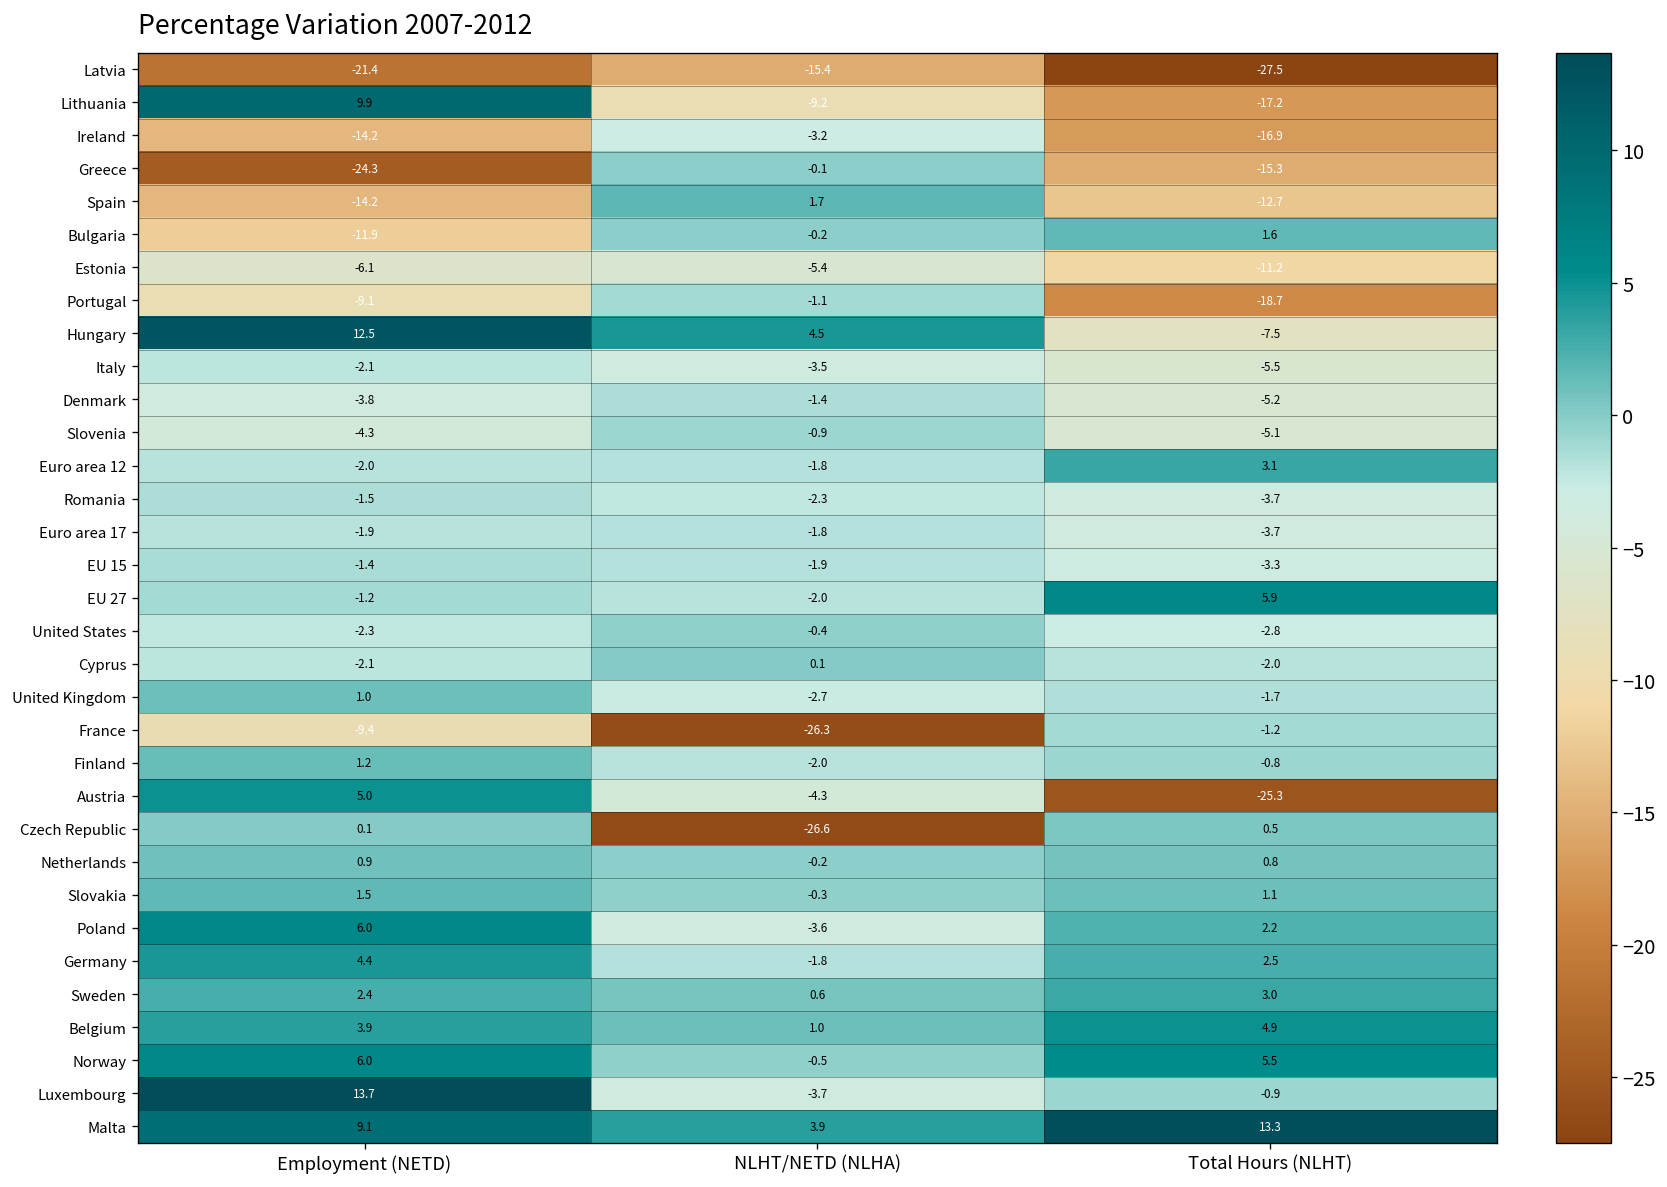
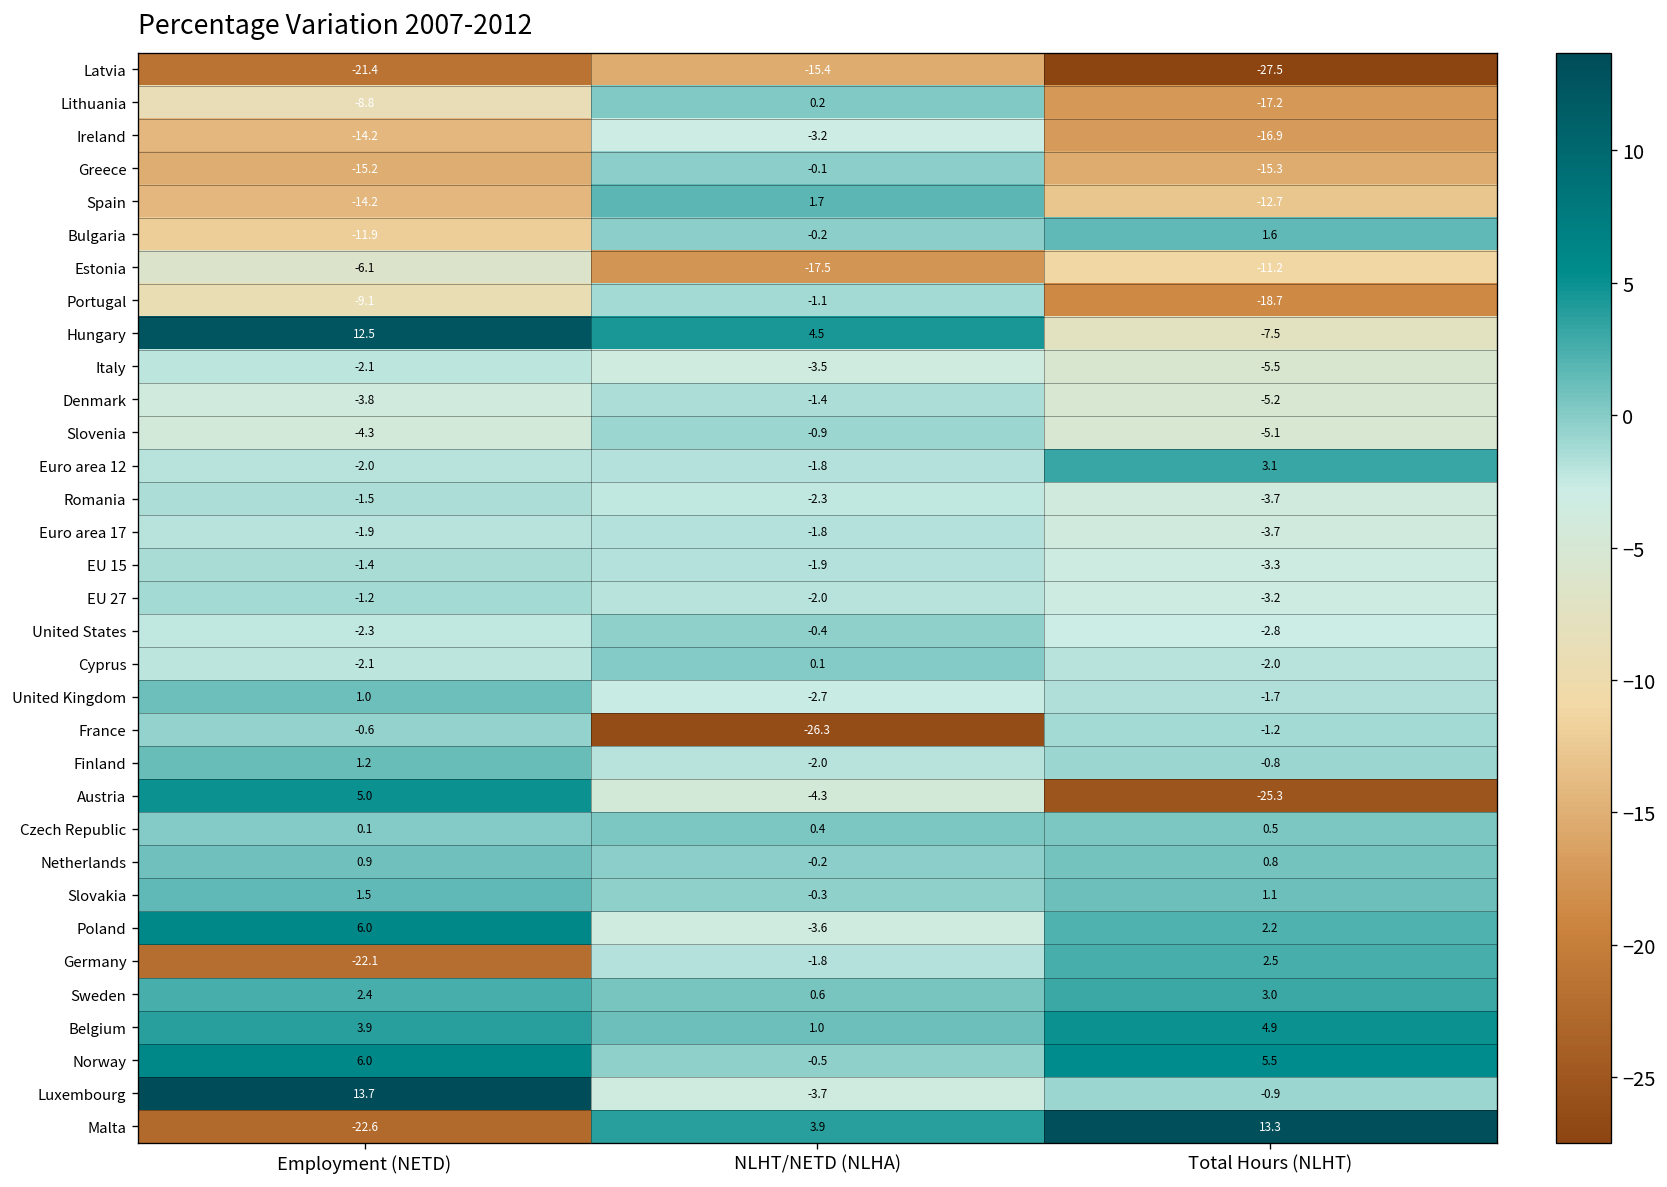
  {
    "Latvia": {
      "Employment (NETD)": -21.4,
      "NLHT/NETD (NLHA)": -15.4,
      "Total Hours (NLHT)": -27.5
    },
    "Lithuania": {
-     "Employment (NETD)": 9.9,
-     "NLHT/NETD (NLHA)": -9.2,
+     "Employment (NETD)": -8.8,
+     "NLHT/NETD (NLHA)": 0.2,
      "Total Hours (NLHT)": -17.2
    },
    "Ireland": {
      "Employment (NETD)": -14.2,
      "NLHT/NETD (NLHA)": -3.2,
      "Total Hours (NLHT)": -16.9
    },
    "Greece": {
-     "Employment (NETD)": -24.3,
+     "Employment (NETD)": -15.2,
      "NLHT/NETD (NLHA)": -0.1,
      "Total Hours (NLHT)": -15.3
    },
    "Spain": {
      "Employment (NETD)": -14.2,
      "NLHT/NETD (NLHA)": 1.7,
      "Total Hours (NLHT)": -12.7
    },
    "Bulgaria": {
      "Employment (NETD)": -11.9,
      "NLHT/NETD (NLHA)": -0.2,
      "Total Hours (NLHT)": 1.6
    },
    "Estonia": {
      "Employment (NETD)": -6.1,
-     "NLHT/NETD (NLHA)": -5.4,
+     "NLHT/NETD (NLHA)": -17.5,
      "Total Hours (NLHT)": -11.2
    },
    "Portugal": {
      "Employment (NETD)": -9.1,
      "NLHT/NETD (NLHA)": -1.1,
      "Total Hours (NLHT)": -18.7
    },
    "Hungary": {
      "Employment (NETD)": 12.5,
      "NLHT/NETD (NLHA)": 4.5,
      "Total Hours (NLHT)": -7.5
    },
    "Italy": {
      "Employment (NETD)": -2.1,
      "NLHT/NETD (NLHA)": -3.5,
      "Total Hours (NLHT)": -5.5
    },
    "Denmark": {
      "Employment (NETD)": -3.8,
      "NLHT/NETD (NLHA)": -1.4,
      "Total Hours (NLHT)": -5.2
    },
    "Slovenia": {
      "Employment (NETD)": -4.3,
      "NLHT/NETD (NLHA)": -0.9,
      "Total Hours (NLHT)": -5.1
    },
    "Euro area 12": {
      "Employment (NETD)": -2.0,
      "NLHT/NETD (NLHA)": -1.8,
      "Total Hours (NLHT)": 3.1
    },
    "Romania": {
      "Employment (NETD)": -1.5,
      "NLHT/NETD (NLHA)": -2.3,
      "Total Hours (NLHT)": -3.7
    },
    "Euro area 17": {
      "Employment (NETD)": -1.9,
      "NLHT/NETD (NLHA)": -1.8,
      "Total Hours (NLHT)": -3.7
    },
    "EU 15": {
      "Employment (NETD)": -1.4,
      "NLHT/NETD (NLHA)": -1.9,
      "Total Hours (NLHT)": -3.3
    },
    "EU 27": {
      "Employment (NETD)": -1.2,
      "NLHT/NETD (NLHA)": -2.0,
-     "Total Hours (NLHT)": 5.9
+     "Total Hours (NLHT)": -3.2
    },
    "United States": {
      "Employment (NETD)": -2.3,
      "NLHT/NETD (NLHA)": -0.4,
      "Total Hours (NLHT)": -2.8
    },
    "Cyprus": {
      "Employment (NETD)": -2.1,
      "NLHT/NETD (NLHA)": 0.1,
      "Total Hours (NLHT)": -2.0
    },
    "United Kingdom": {
      "Employment (NETD)": 1.0,
      "NLHT/NETD (NLHA)": -2.7,
      "Total Hours (NLHT)": -1.7
    },
    "France": {
-     "Employment (NETD)": -9.4,
+     "Employment (NETD)": -0.6,
      "NLHT/NETD (NLHA)": -26.3,
      "Total Hours (NLHT)": -1.2
    },
    "Finland": {
      "Employment (NETD)": 1.2,
      "NLHT/NETD (NLHA)": -2.0,
      "Total Hours (NLHT)": -0.8
    },
    "Austria": {
      "Employment (NETD)": 5.0,
      "NLHT/NETD (NLHA)": -4.3,
      "Total Hours (NLHT)": -25.3
    },
    "Czech Republic": {
      "Employment (NETD)": 0.1,
-     "NLHT/NETD (NLHA)": -26.6,
+     "NLHT/NETD (NLHA)": 0.4,
      "Total Hours (NLHT)": 0.5
    },
    "Netherlands": {
      "Employment (NETD)": 0.9,
      "NLHT/NETD (NLHA)": -0.2,
      "Total Hours (NLHT)": 0.8
    },
    "Slovakia": {
      "Employment (NETD)": 1.5,
      "NLHT/NETD (NLHA)": -0.3,
      "Total Hours (NLHT)": 1.1
    },
    "Poland": {
      "Employment (NETD)": 6.0,
      "NLHT/NETD (NLHA)": -3.6,
      "Total Hours (NLHT)": 2.2
    },
    "Germany": {
-     "Employment (NETD)": 4.4,
+     "Employment (NETD)": -22.1,
      "NLHT/NETD (NLHA)": -1.8,
      "Total Hours (NLHT)": 2.5
    },
    "Sweden": {
      "Employment (NETD)": 2.4,
      "NLHT/NETD (NLHA)": 0.6,
      "Total Hours (NLHT)": 3.0
    },
    "Belgium": {
      "Employment (NETD)": 3.9,
      "NLHT/NETD (NLHA)": 1.0,
      "Total Hours (NLHT)": 4.9
    },
    "Norway": {
      "Employment (NETD)": 6.0,
      "NLHT/NETD (NLHA)": -0.5,
      "Total Hours (NLHT)": 5.5
    },
    "Luxembourg": {
      "Employment (NETD)": 13.7,
      "NLHT/NETD (NLHA)": -3.7,
      "Total Hours (NLHT)": -0.9
    },
    "Malta": {
-     "Employment (NETD)": 9.1,
+     "Employment (NETD)": -22.6,
      "NLHT/NETD (NLHA)": 3.9,
      "Total Hours (NLHT)": 13.3
    }
  }
